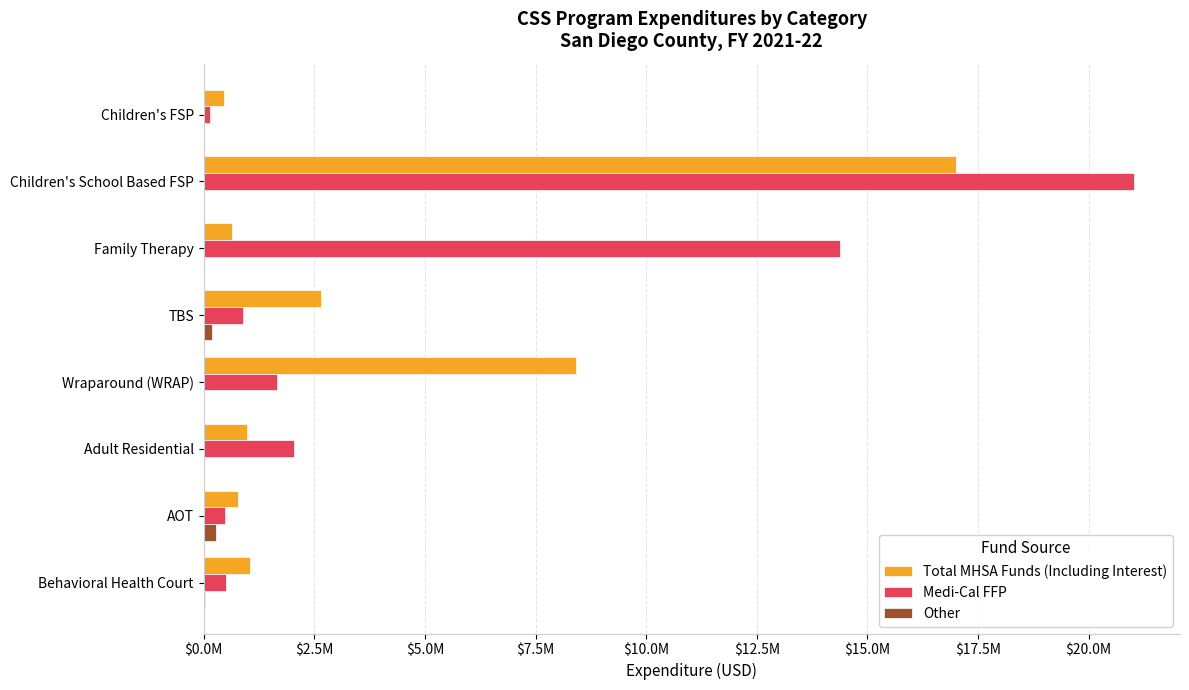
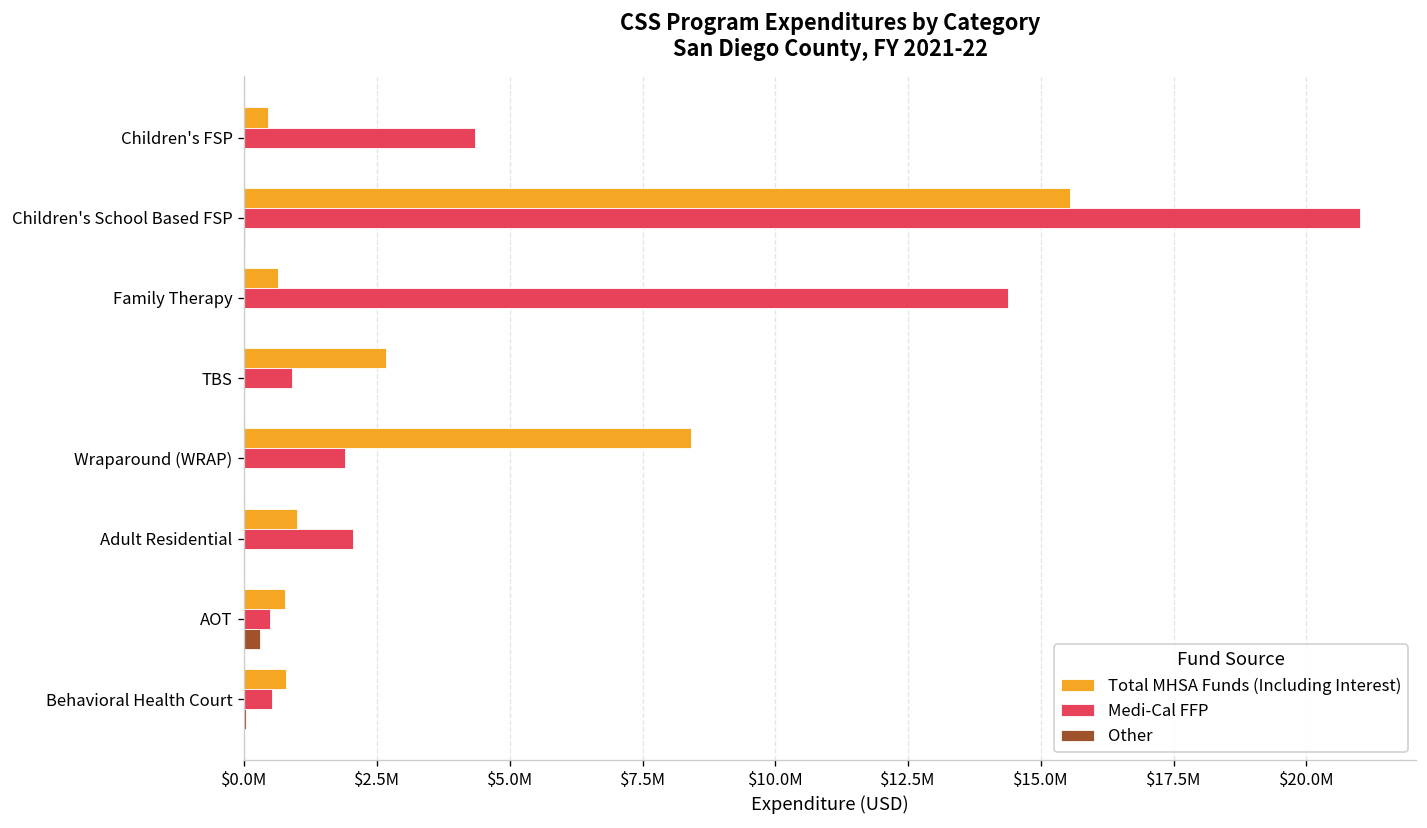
  {
    "Total MHSA Funds (Including Interest)": {
      "Children's FSP": "$500000",
-     "Children's School Based FSP": "$17000000",
+     "Children's School Based FSP": "$15500000",
      "Family Therapy": "$600000",
      "TBS": "$2700000",
      "Wraparound (WRAP)": "$8400000",
      "Adult Residential": "$1000000",
      "AOT": "$800000",
-     "Behavioral Health Court": "$1000000"
+     "Behavioral Health Court": "$800000"
    },
    "Medi-Cal FFP": {
-     "Children's FSP": "$200000",
+     "Children's FSP": "$4300000",
      "Children's School Based FSP": "$21000000",
      "Family Therapy": "$14400000",
      "TBS": "$900000",
-     "Wraparound (WRAP)": "$1700000",
+     "Wraparound (WRAP)": "$1900000",
      "Adult Residential": "$2000000",
      "AOT": "$500000",
      "Behavioral Health Court": "$500000"
    },
    "Other": {
      "Family Therapy": "$0",
-     "TBS": "$200000",
+     "TBS": "$0",
      "Wraparound (WRAP)": "$0",
      "Adult Residential": "$0",
      "AOT": "$300000"
    }
  }
